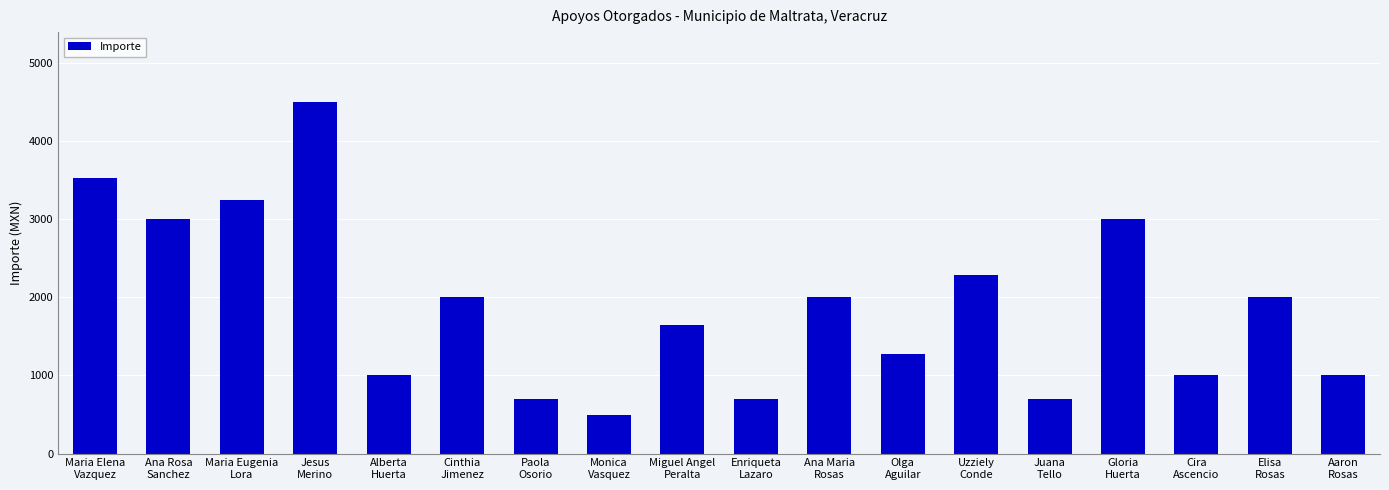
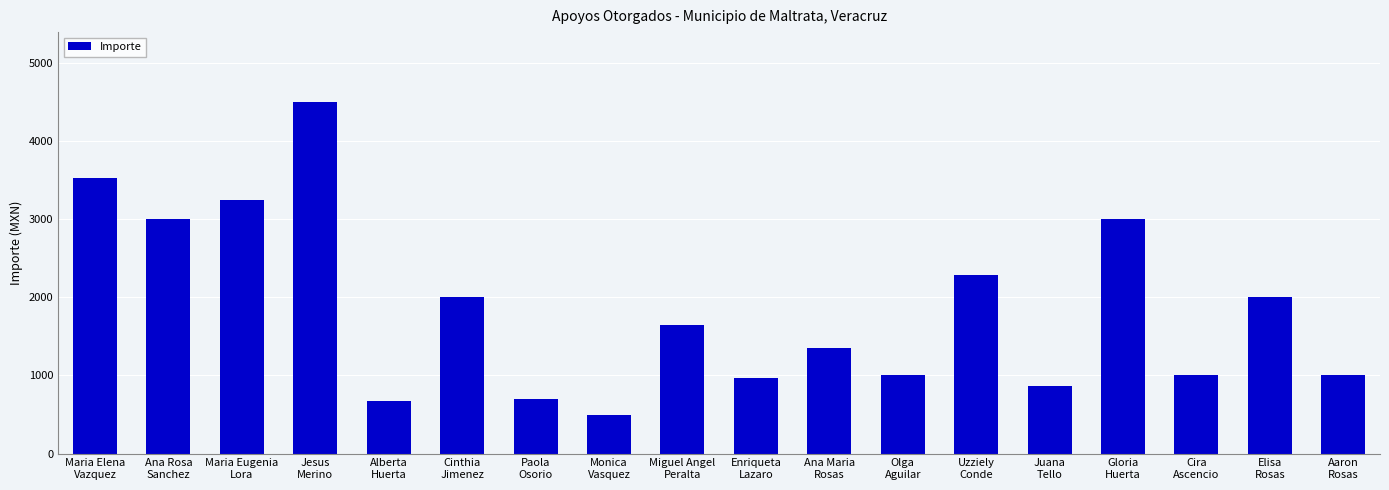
  {
    "Maria Elena Vazquez": 3500,
    "Ana Rosa Sanchez": 3000,
    "Maria Eugenia Lora": 3300,
    "Jesus Merino": 4500,
-   "Alberta Huerta": 1000,
+   "Alberta Huerta": 700,
    "Cinthia Jimenez": 2000,
    "Paola Osorio": 700,
    "Monica Vasquez": 500,
    "Miguel Angel Peralta": 1600,
-   "Enriqueta Lazaro": 700,
-   "Ana Maria Rosas": 2000,
-   "Olga Aguilar": 1300,
+   "Enriqueta Lazaro": 1000,
+   "Ana Maria Rosas": 1400,
+   "Olga Aguilar": 1000,
    "Uzziely Conde": 2300,
-   "Juana Tello": 700,
+   "Juana Tello": 900,
    "Gloria Huerta": 3000,
    "Cira Ascencio": 1000,
    "Elisa Rosas": 2000,
    "Aaron Rosas": 1000
  }
